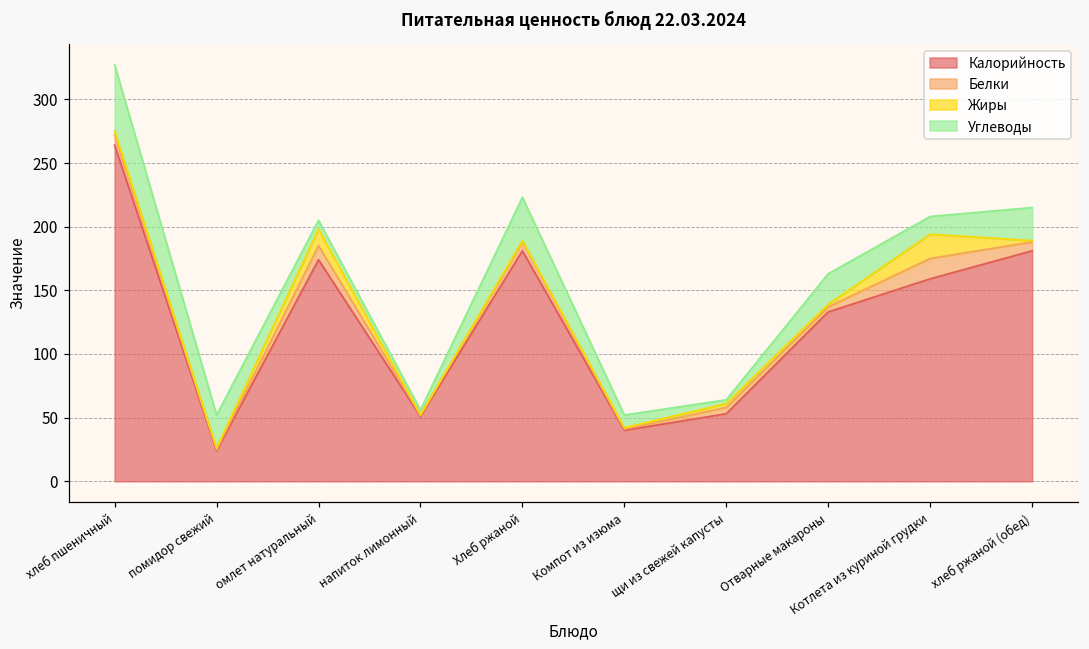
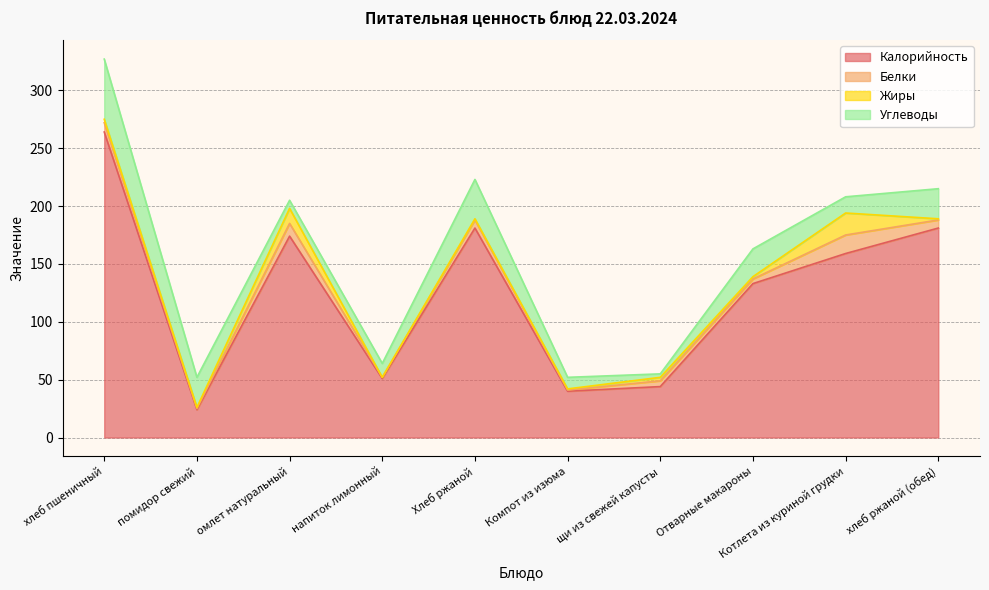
  {
    "Калорийность": {
      "хлеб пшеничный": 264,
      "омлет натуральный": 174,
      "Хлеб ржаной": 181,
-     "щи из свежей капусты": 53,
+     "щи из свежей капусты": 44,
      "Отварные макароны": 133,
      "Котлета из куриной грудки": 159,
      "хлеб ржаной (обед)": 181
    },
    "Белки": {
      "хлеб пшеничный": 8,
      "омлет натуральный": 11,
      "щи из свежей капусты": 5,
      "Котлета из куриной грудки": 16
    },
    "Жиры": {
      "хлеб пшеничный": 3,
      "омлет натуральный": 13,
      "щи из свежей капусты": 3,
      "Котлета из куриной грудки": 19
    },
    "Углеводы": {
      "хлеб пшеничный": 52,
      "помидор свежий": 26,
      "омлет натуральный": 7,
-     "напиток лимонный": 4,
+     "напиток лимонный": 12,
      "Хлеб ржаной": 34,
      "Компот из изюма": 10,
      "щи из свежей капусты": 3,
      "Отварные макароны": 24,
      "Котлета из куриной грудки": 14,
      "хлеб ржаной (обед)": 26
    }
  }
